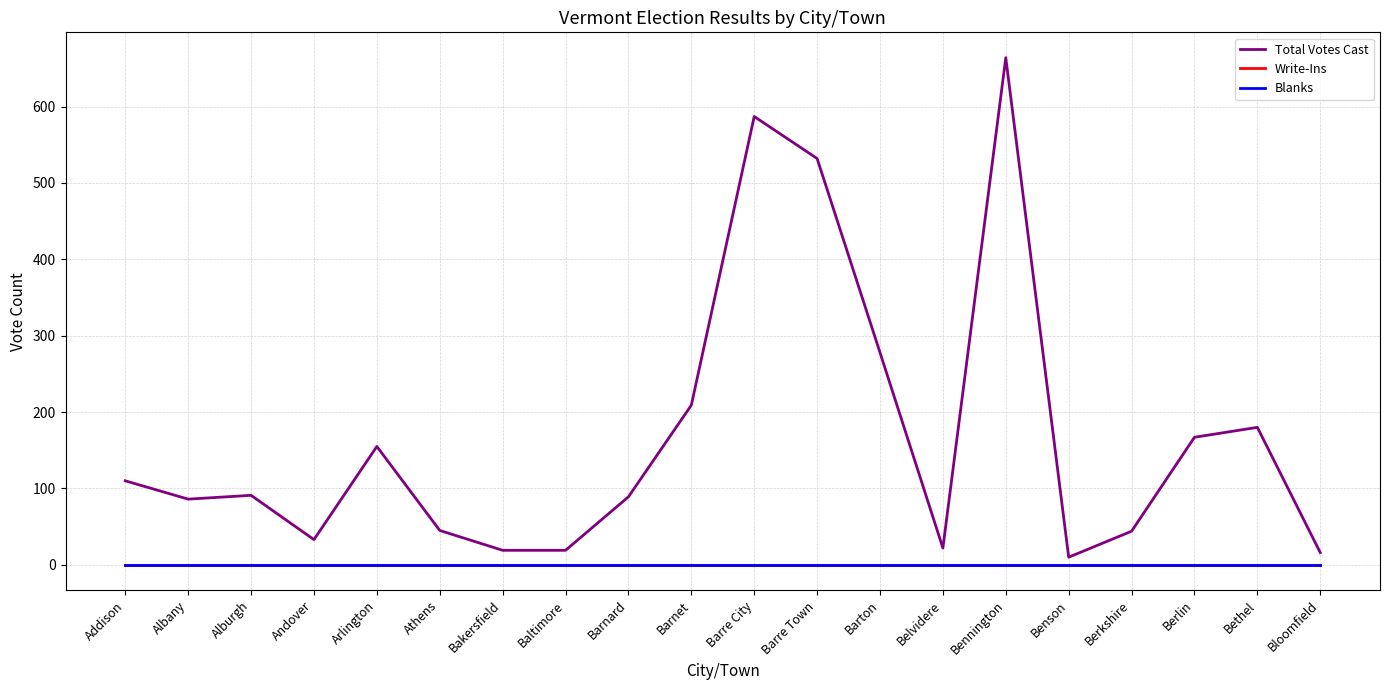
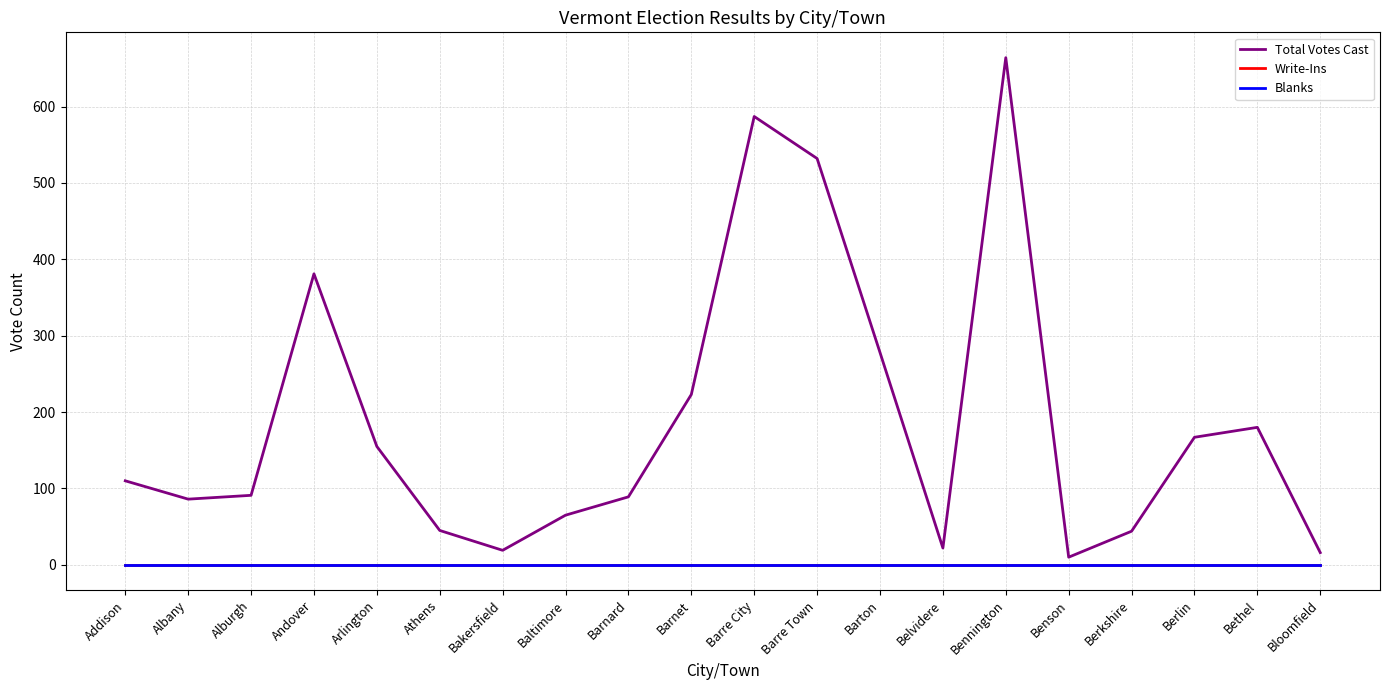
  {
    "Total Votes Cast": {
      "Addison": 110,
      "Albany": 90,
      "Alburgh": 90,
-     "Andover": 30,
+     "Andover": 380,
      "Arlington": 160,
      "Athens": 50,
      "Bakersfield": 20,
-     "Baltimore": 20,
+     "Baltimore": 70,
      "Barnard": 90,
-     "Barnet": 210,
+     "Barnet": 220,
      "Barre City": 590,
      "Barre Town": 530,
      "Barton": 280,
      "Belvidere": 20,
      "Bennington": 660,
      "Benson": 10,
      "Berkshire": 40,
      "Berlin": 170,
      "Bethel": 180,
      "Bloomfield": 20
    },
    "Blanks": {
      "Addison": 0,
      "Albany": 0,
      "Alburgh": 0,
      "Andover": 0,
      "Arlington": 0,
      "Athens": 0,
      "Bakersfield": 0,
      "Baltimore": 0,
      "Barnard": 0,
      "Barnet": 0,
      "Barre City": 0,
      "Barre Town": 0,
      "Barton": 0,
      "Belvidere": 0,
      "Bennington": 0,
      "Benson": 0,
      "Berkshire": 0,
      "Berlin": 0,
      "Bethel": 0,
      "Bloomfield": 0
    }
  }
